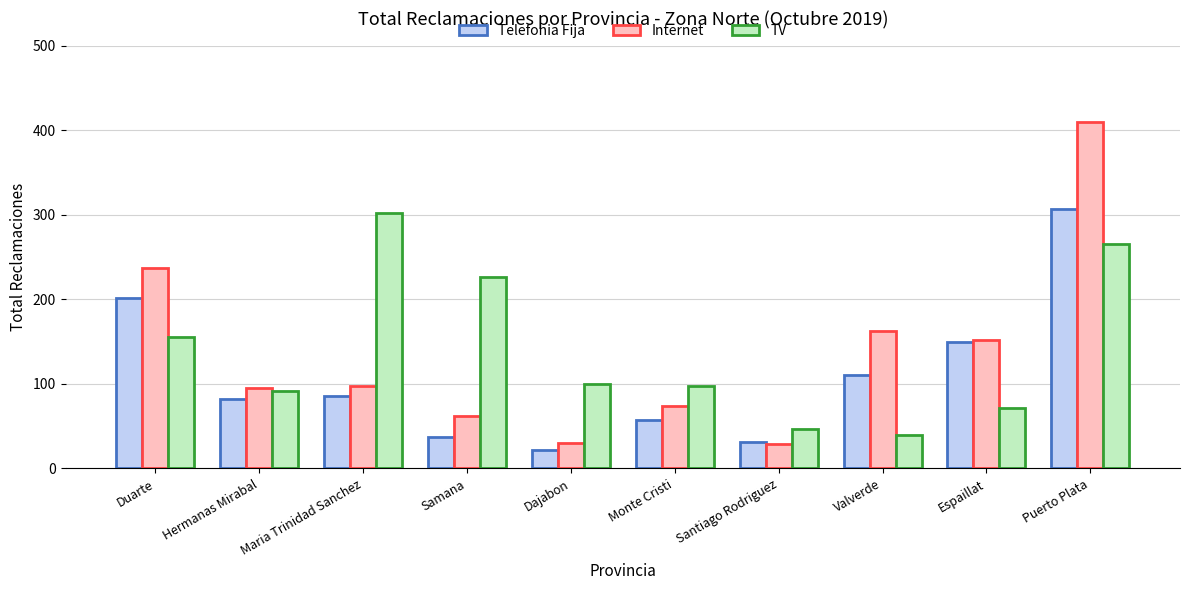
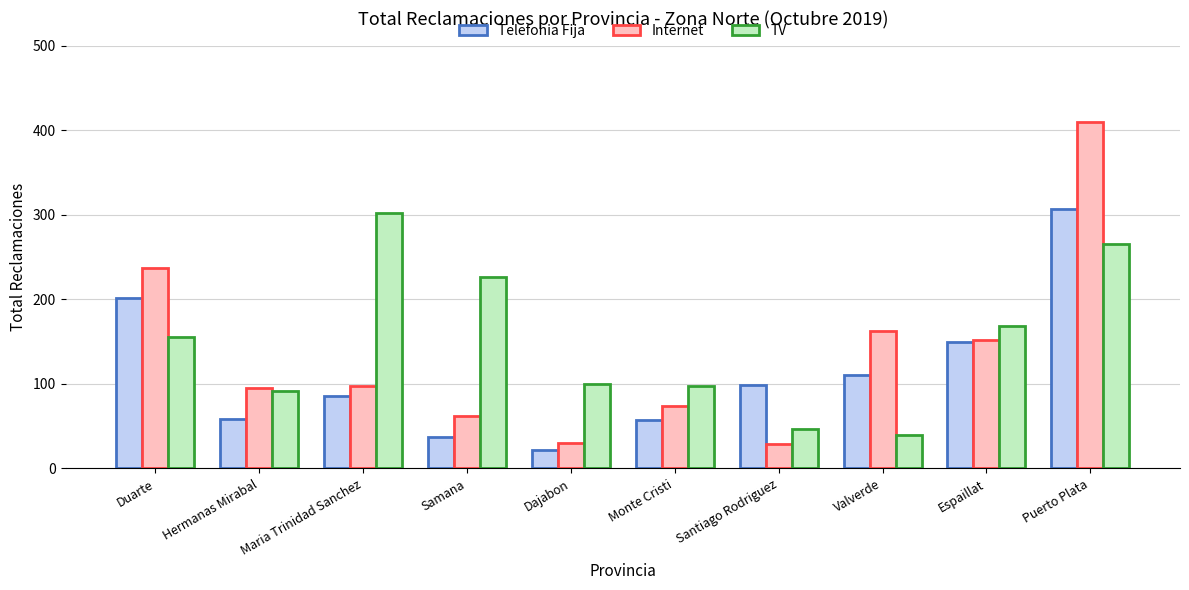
  {
    "Telefonia Fija": {
      "Duarte": 200,
-     "Hermanas Mirabal": 80,
+     "Hermanas Mirabal": 60,
      "Maria Trinidad Sanchez": 90,
      "Samana": 40,
      "Dajabon": 20,
      "Monte Cristi": 60,
-     "Santiago Rodriguez": 30,
+     "Santiago Rodriguez": 100,
      "Valverde": 110,
      "Espaillat": 150,
      "Puerto Plata": 310
    },
    "Internet": {
      "Duarte": 240,
      "Hermanas Mirabal": 100,
      "Maria Trinidad Sanchez": 100,
      "Samana": 60,
      "Dajabon": 30,
      "Monte Cristi": 70,
      "Santiago Rodriguez": 30,
      "Valverde": 160,
      "Espaillat": 150,
      "Puerto Plata": 410
    },
    "TV": {
      "Duarte": 160,
      "Hermanas Mirabal": 90,
      "Maria Trinidad Sanchez": 300,
      "Samana": 230,
      "Dajabon": 100,
      "Monte Cristi": 100,
      "Santiago Rodriguez": 50,
      "Valverde": 40,
-     "Espaillat": 70,
+     "Espaillat": 170,
      "Puerto Plata": 270
    }
  }
